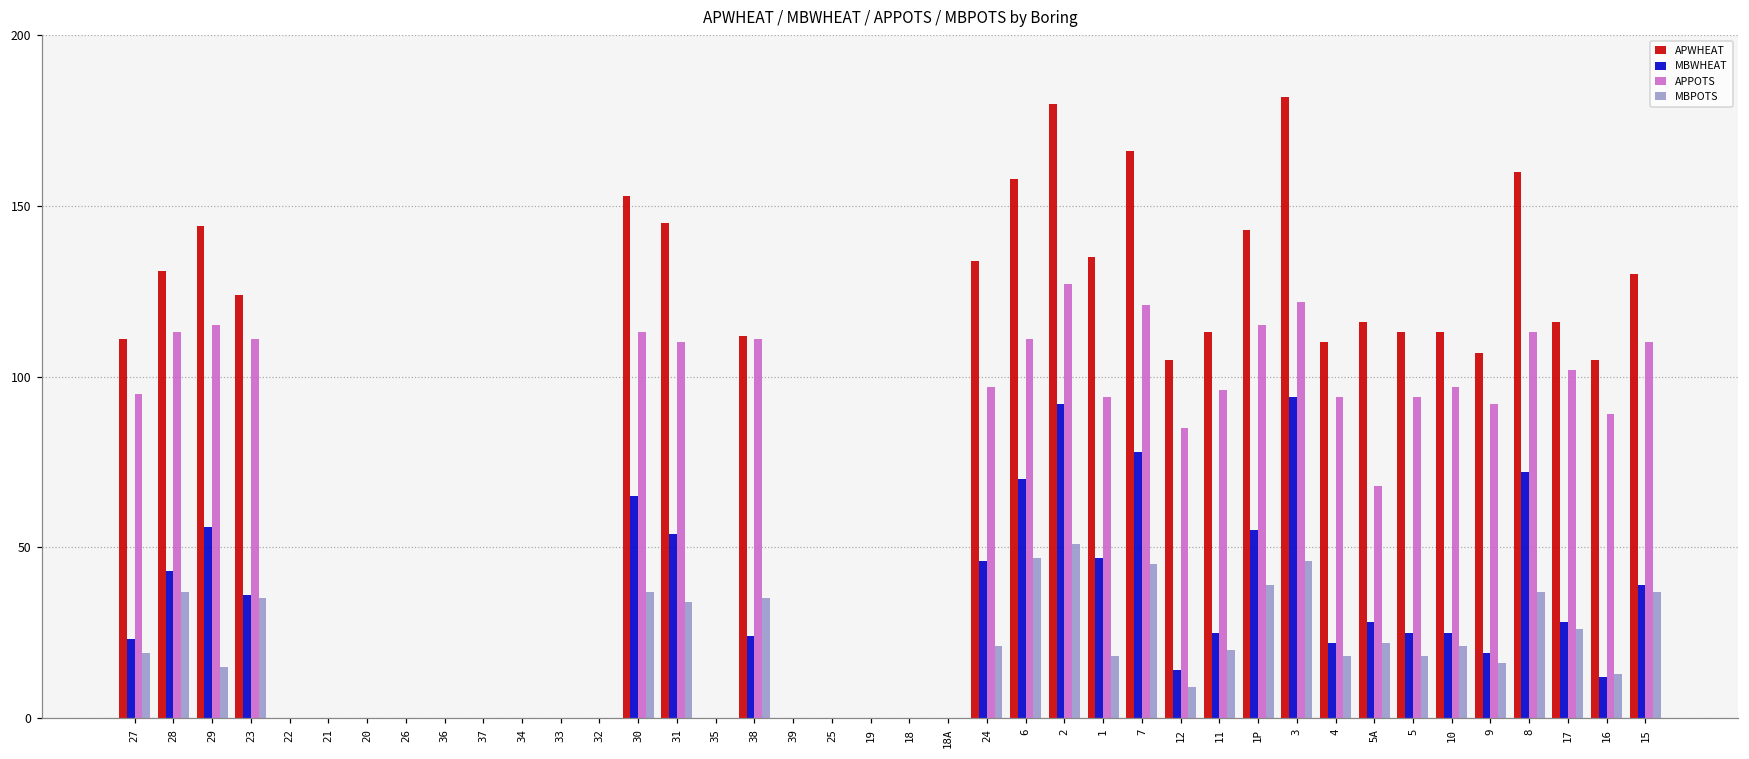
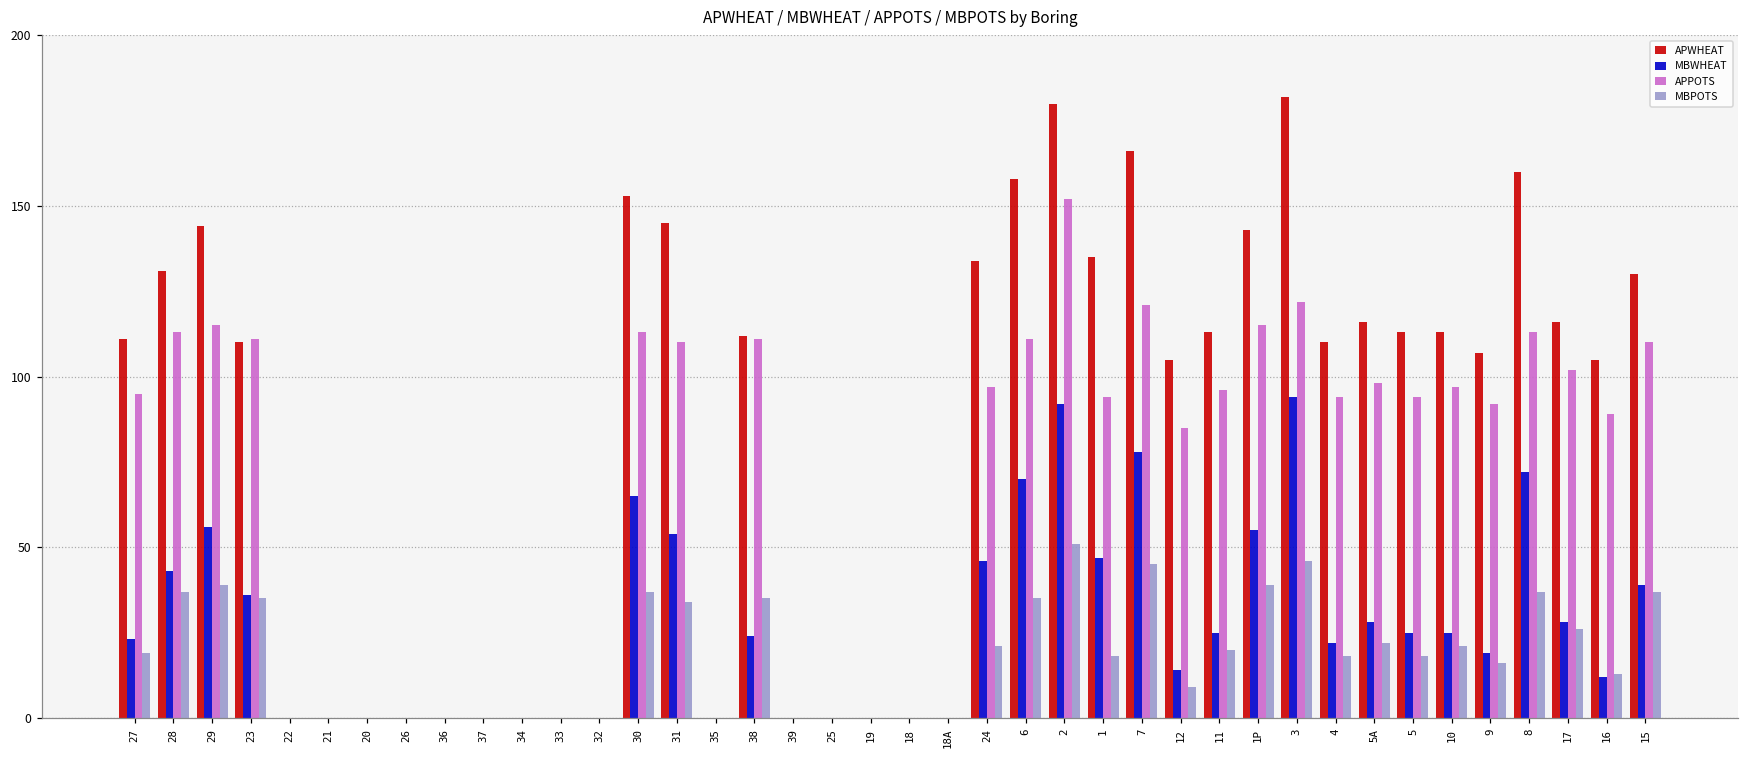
  {
    "APWHEAT": {
      "27": 111,
      "28": 131,
      "29": 144,
-     "23": 124,
+     "23": 110,
      "22": 0,
      "21": 0,
      "20": 0,
      "26": 0,
      "36": 0,
      "37": 0,
      "34": 0,
      "33": 0,
      "32": 0,
      "30": 153,
      "31": 145,
      "35": 0,
      "38": 112,
      "39": 0,
      "25": 0,
      "19": 0,
      "18": 0,
      "18A": 0,
      "24": 134,
      "6": 158,
      "2": 180,
      "1": 135,
      "7": 166,
      "12": 105,
      "11": 113,
      "1P": 143,
      "3": 182,
      "4": 110,
      "5A": 116,
      "5": 113,
      "10": 113,
      "9": 107,
      "8": 160,
      "17": 116,
      "16": 105,
      "15": 130
    },
    "MBWHEAT": {
      "27": 23,
      "28": 43,
      "29": 56,
      "23": 36,
      "22": 0,
      "21": 0,
      "20": 0,
      "26": 0,
      "36": 0,
      "37": 0,
      "34": 0,
      "33": 0,
      "32": 0,
      "30": 65,
      "31": 54,
      "35": 0,
      "38": 24,
      "39": 0,
      "25": 0,
      "19": 0,
      "18": 0,
      "18A": 0,
      "24": 46,
      "6": 70,
      "2": 92,
      "1": 47,
      "7": 78,
      "12": 14,
      "11": 25,
      "1P": 55,
      "3": 94,
      "4": 22,
      "5A": 28,
      "5": 25,
      "10": 25,
      "9": 19,
      "8": 72,
      "17": 28,
      "16": 12,
      "15": 39
    },
    "APPOTS": {
      "27": 95,
      "28": 113,
      "29": 115,
      "23": 111,
      "22": 0,
      "21": 0,
      "20": 0,
      "26": 0,
      "36": 0,
      "37": 0,
      "34": 0,
      "33": 0,
      "32": 0,
      "30": 113,
      "31": 110,
      "35": 0,
      "38": 111,
      "39": 0,
      "25": 0,
      "19": 0,
      "18": 0,
      "18A": 0,
      "24": 97,
      "6": 111,
-     "2": 127,
+     "2": 152,
      "1": 94,
      "7": 121,
      "12": 85,
      "11": 96,
      "1P": 115,
      "3": 122,
      "4": 94,
-     "5A": 68,
+     "5A": 98,
      "5": 94,
      "10": 97,
      "9": 92,
      "8": 113,
      "17": 102,
      "16": 89,
      "15": 110
    },
    "MBPOTS": {
      "27": 19,
      "28": 37,
-     "29": 15,
+     "29": 39,
      "23": 35,
      "22": 0,
      "21": 0,
      "20": 0,
      "26": 0,
      "36": 0,
      "37": 0,
      "34": 0,
      "33": 0,
      "32": 0,
      "30": 37,
      "31": 34,
      "35": 0,
      "38": 35,
      "39": 0,
      "25": 0,
      "19": 0,
      "18": 0,
      "18A": 0,
      "24": 21,
-     "6": 47,
+     "6": 35,
      "2": 51,
      "1": 18,
      "7": 45,
      "12": 9,
      "11": 20,
      "1P": 39,
      "3": 46,
      "4": 18,
      "5A": 22,
      "5": 18,
      "10": 21,
      "9": 16,
      "8": 37,
      "17": 26,
      "16": 13,
      "15": 37
    }
  }
